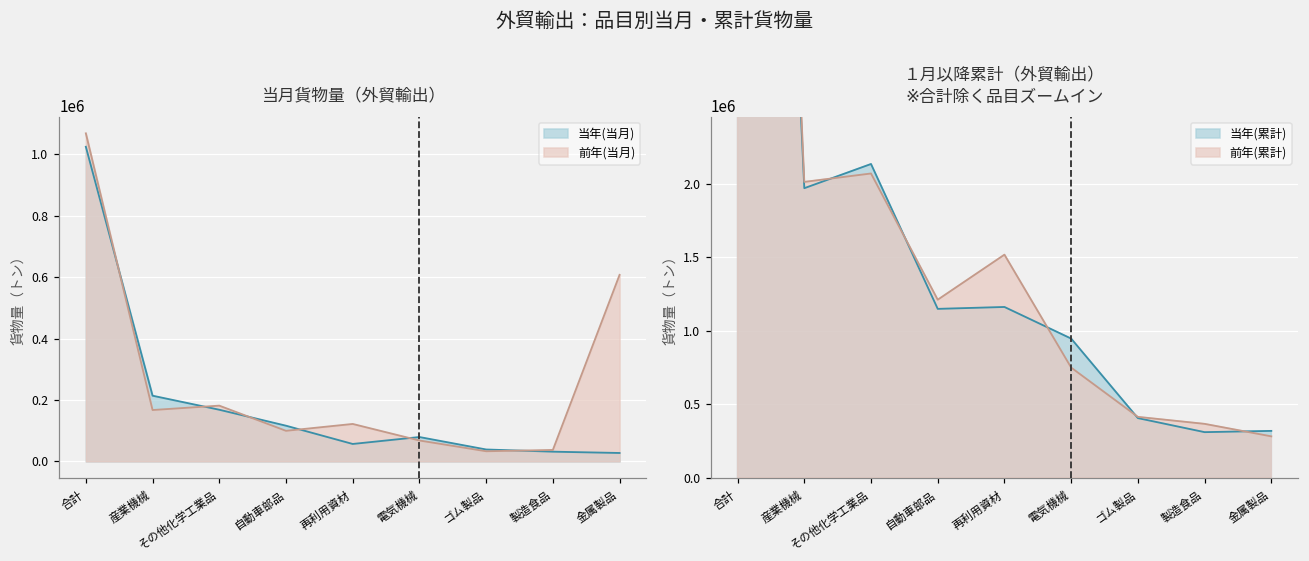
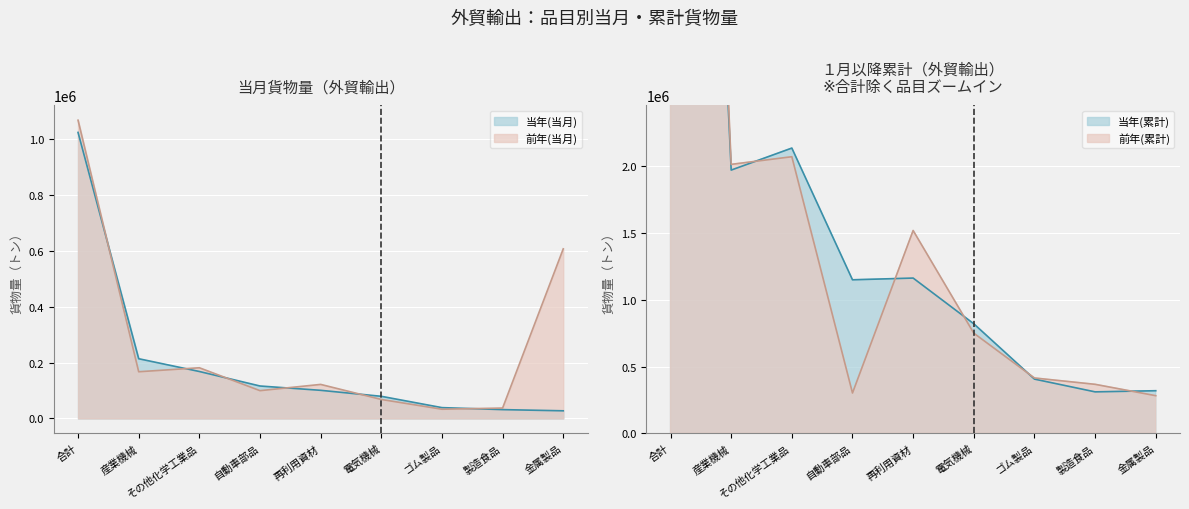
  {
    "当月貨物量（外貿輸出）": {
      "当年(当月)": {
        "合計": 1020000,
        "産業機械": 210000,
        "その他化学工業品": 170000,
        "自動車部品": 120000,
-       "再利用資材": 60000,
+       "再利用資材": 100000,
        "電気機械": 80000,
        "金属製品": 30000
      },
      "前年(当月)": {
        "合計": 1070000,
        "産業機械": 170000,
        "その他化学工業品": 180000,
        "自動車部品": 100000,
        "再利用資材": 120000,
        "電気機械": 70000,
        "金属製品": 610000
      }
    },
    "１月以降累計（外貿輸出） ※合計除く品目ズームイン": {
      "当年(累計)": {
        "産業機械": 1970000,
        "その他化学工業品": 2130000,
        "自動車部品": 1150000,
        "再利用資材": 1160000,
-       "電気機械": 950000,
+       "電気機械": 820000,
        "製造食品": 310000,
        "金属製品": 320000
      },
      "前年(累計)": {
        "産業機械": 2010000,
        "その他化学工業品": 2070000,
-       "自動車部品": 1210000,
+       "自動車部品": 300000,
        "再利用資材": 1520000,
        "電気機械": 750000,
        "製造食品": 370000,
        "金属製品": 280000
      }
    }
  }
